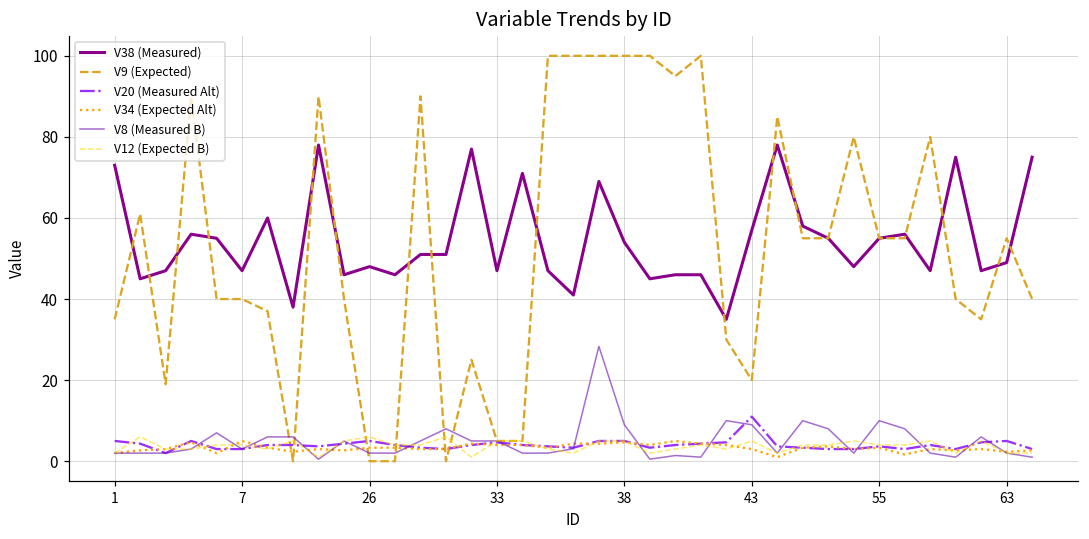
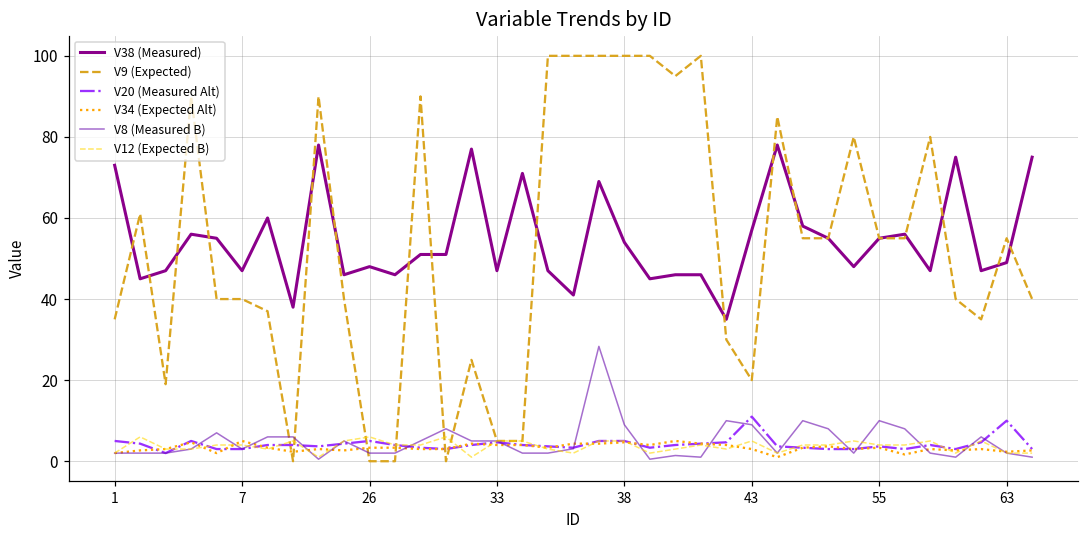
  {
    "V20 (Measured Alt)": {
      "43": 11,
-     "63": 5
+     "63": 10
    }
  }
